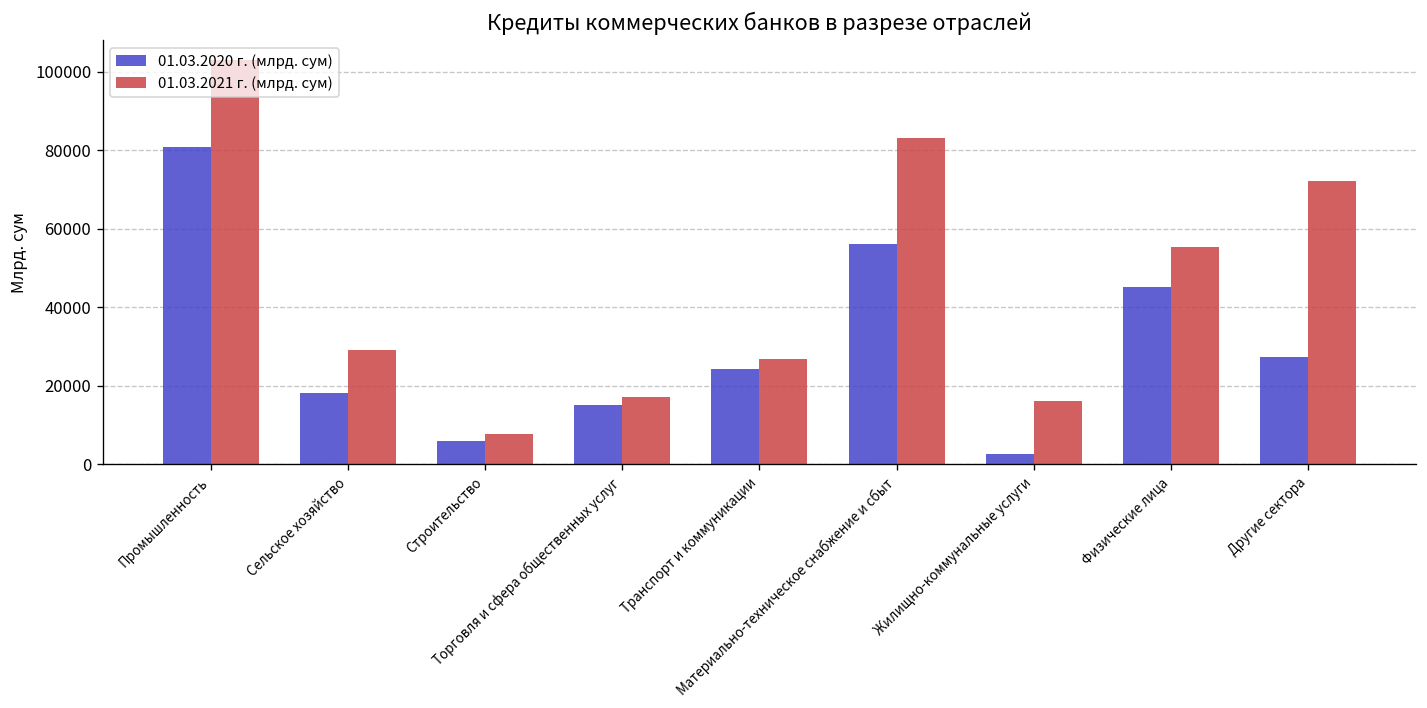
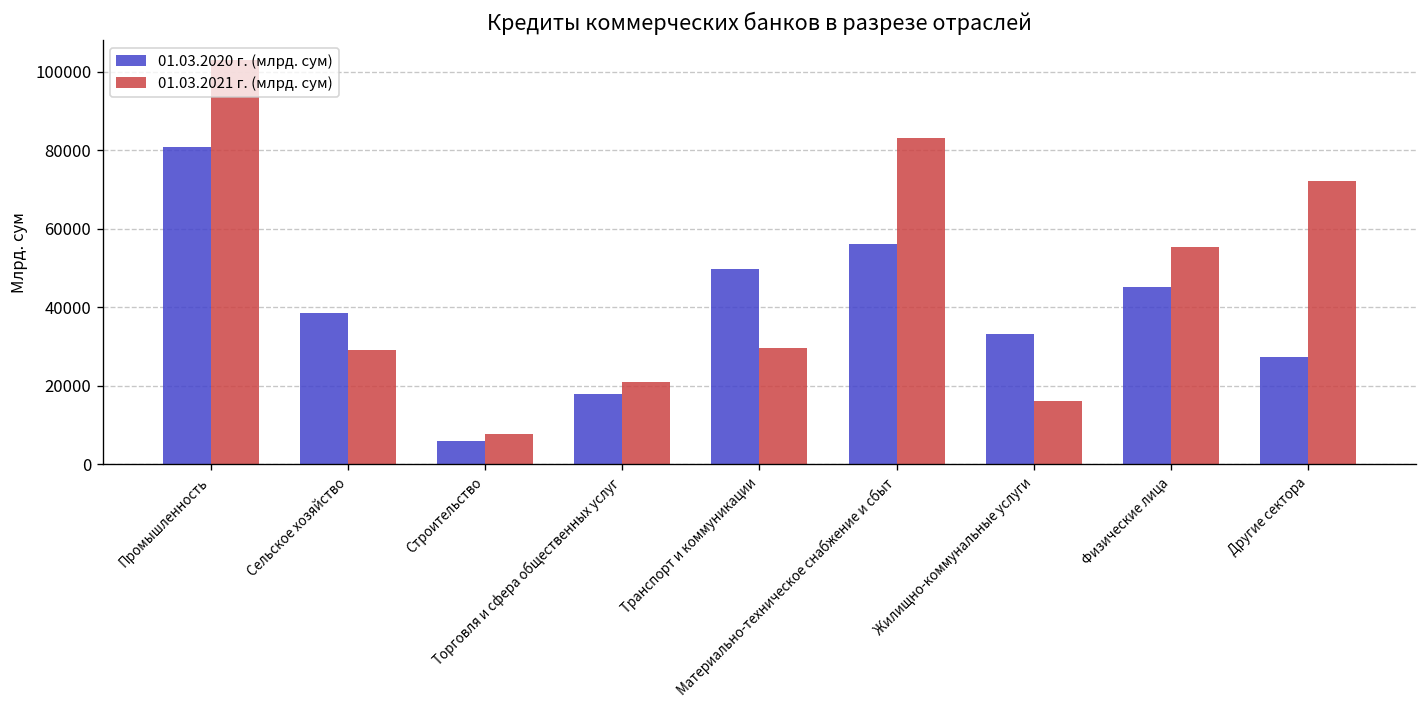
  {
    "01.03.2020 г. (млрд. сум)": {
      "Промышленность": 81000,
-     "Сельское хозяйство": 18000,
+     "Сельское хозяйство": 38000,
      "Строительство": 6000,
-     "Торговля и сфера общественных услуг": 15000,
-     "Транспорт и коммуникации": 24000,
+     "Торговля и сфера общественных услуг": 18000,
+     "Транспорт и коммуникации": 50000,
      "Материально-техническое снабжение и сбыт": 56000,
-     "Жилищно-коммунальные услуги": 3000,
+     "Жилищно-коммунальные услуги": 33000,
      "Физические лица": 45000,
      "Другие сектора": 27000
    },
    "01.03.2021 г. (млрд. сум)": {
      "Сельское хозяйство": 29000,
      "Строительство": 8000,
-     "Торговля и сфера общественных услуг": 17000,
-     "Транспорт и коммуникации": 27000,
+     "Торговля и сфера общественных услуг": 21000,
+     "Транспорт и коммуникации": 30000,
      "Материально-техническое снабжение и сбыт": 83000,
      "Жилищно-коммунальные услуги": 16000,
      "Физические лица": 55000,
      "Другие сектора": 72000
    }
  }
